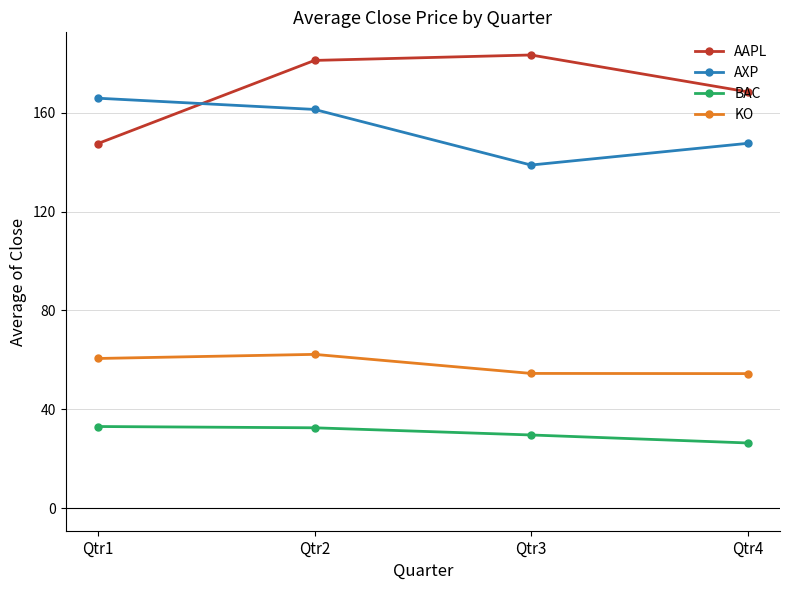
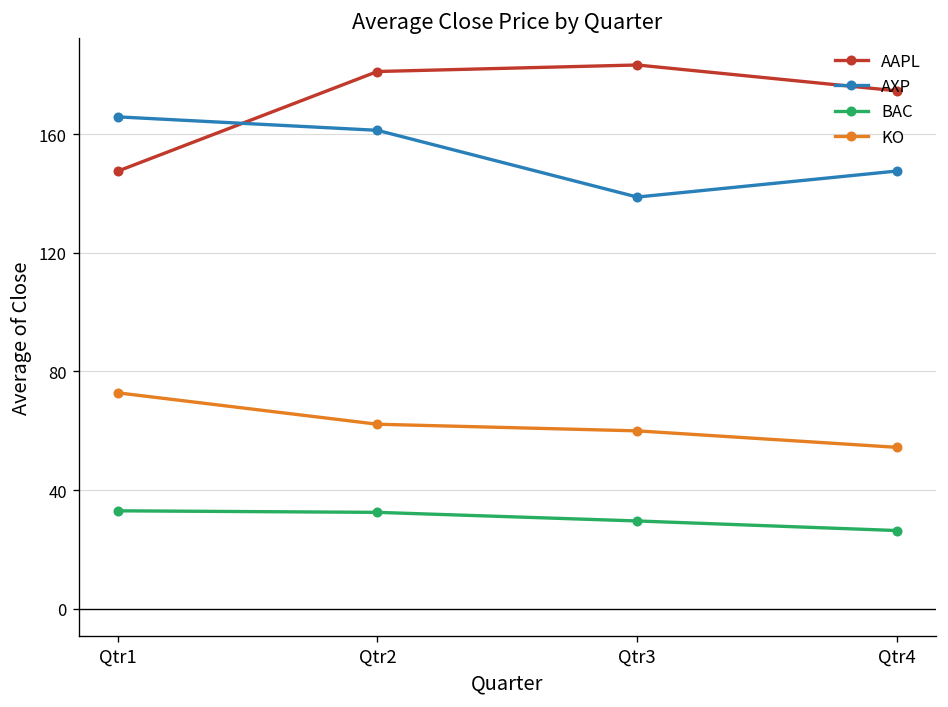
  {
    "AAPL": {
      "Qtr1": 148,
      "Qtr2": 181,
      "Qtr3": 183,
-     "Qtr4": 168
+     "Qtr4": 175
    },
    "AXP": {
      "Qtr1": 166,
      "Qtr2": 161,
      "Qtr3": 139,
      "Qtr4": 148
    },
    "BAC": {
      "Qtr1": 33,
      "Qtr2": 32,
      "Qtr3": 30,
      "Qtr4": 26
    },
    "KO": {
-     "Qtr1": 61,
+     "Qtr1": 73,
      "Qtr2": 62,
-     "Qtr3": 54,
+     "Qtr3": 60,
      "Qtr4": 54
    }
  }
